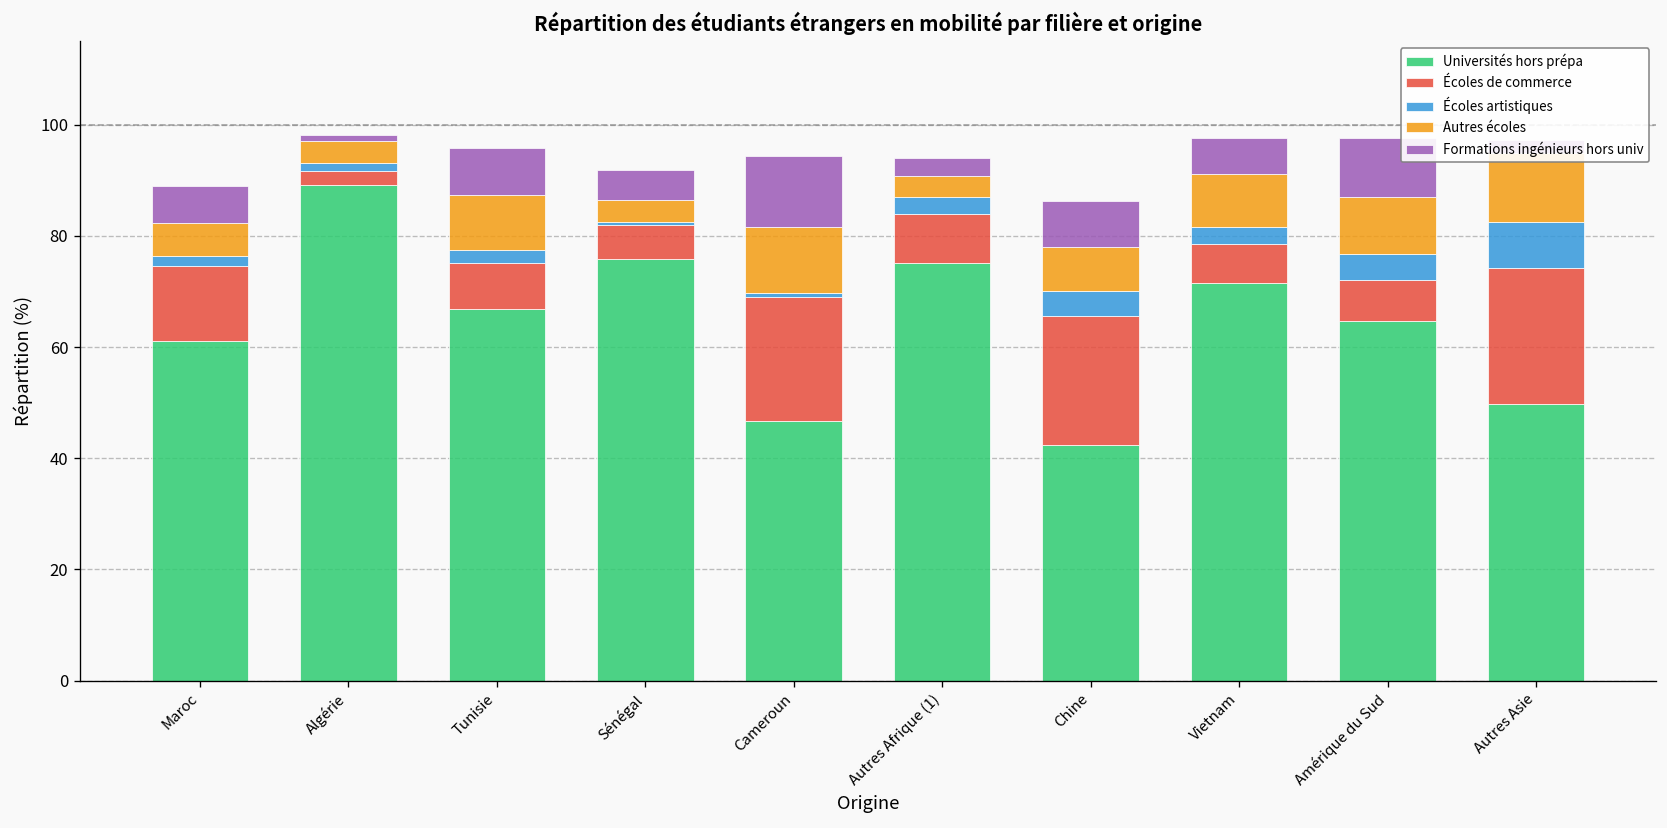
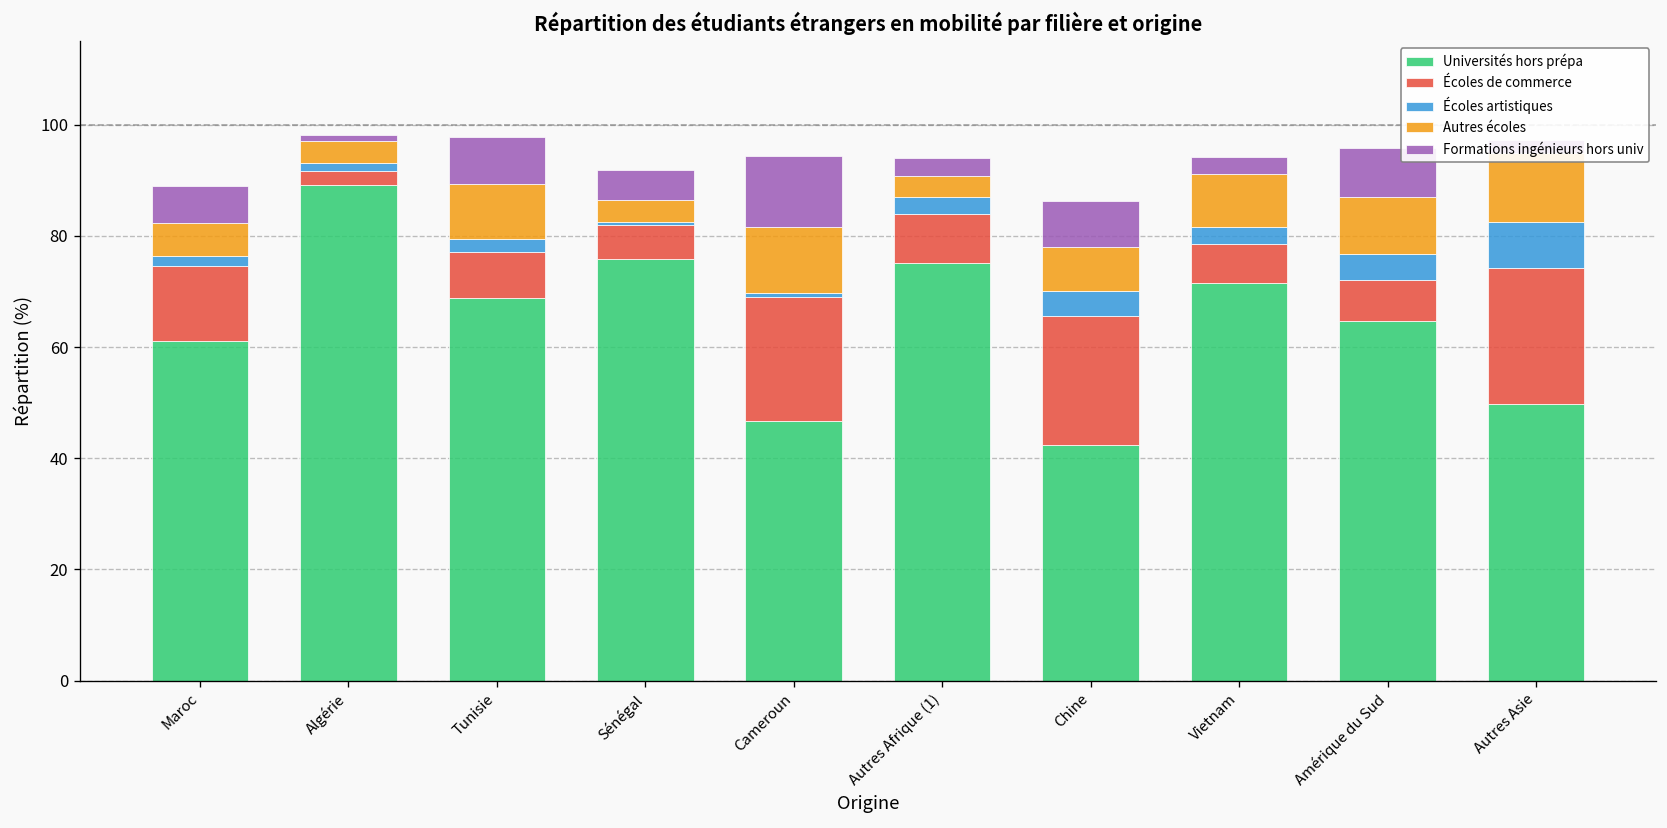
  {
    "Universités hors prépa": {
      "Maroc": 61,
      "Algérie": 89,
-     "Tunisie": 67,
+     "Tunisie": 69,
      "Sénégal": 76,
      "Cameroun": 47,
      "Autres Afrique (1)": 75,
      "Chine": 42,
      "Vietnam": 71,
      "Amérique du Sud": 65,
      "Autres Asie": 50
    },
    "Écoles de commerce": {
      "Maroc": 14,
      "Algérie": 3,
      "Tunisie": 8,
      "Sénégal": 6,
      "Cameroun": 22,
      "Autres Afrique (1)": 9,
      "Chine": 23,
      "Vietnam": 7,
      "Amérique du Sud": 7,
      "Autres Asie": 24
    },
    "Écoles artistiques": {
      "Maroc": 2,
      "Algérie": 1,
      "Tunisie": 2,
      "Sénégal": 1,
      "Cameroun": 1,
      "Autres Afrique (1)": 3,
      "Chine": 4,
      "Vietnam": 3,
      "Amérique du Sud": 5,
      "Autres Asie": 8
    },
    "Autres écoles": {
      "Maroc": 6,
      "Algérie": 4,
      "Tunisie": 10,
      "Sénégal": 4,
      "Cameroun": 12,
      "Autres Afrique (1)": 4,
      "Chine": 8,
      "Vietnam": 9,
      "Amérique du Sud": 10,
      "Autres Asie": 12
    },
    "Formations ingénieurs hors univ": {
      "Maroc": 7,
      "Algérie": 1,
      "Tunisie": 8,
      "Sénégal": 5,
      "Cameroun": 13,
      "Autres Afrique (1)": 3,
      "Chine": 8,
-     "Vietnam": 7,
-     "Amérique du Sud": 11
+     "Vietnam": 3,
+     "Amérique du Sud": 9
    }
  }
